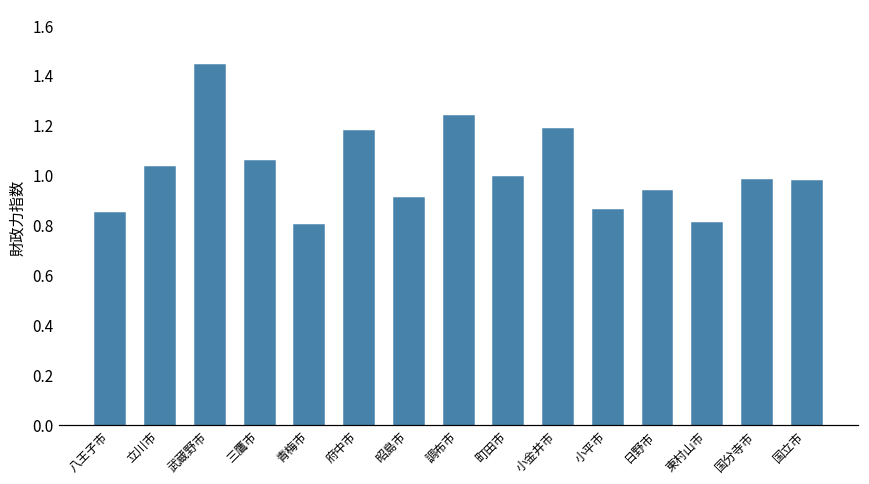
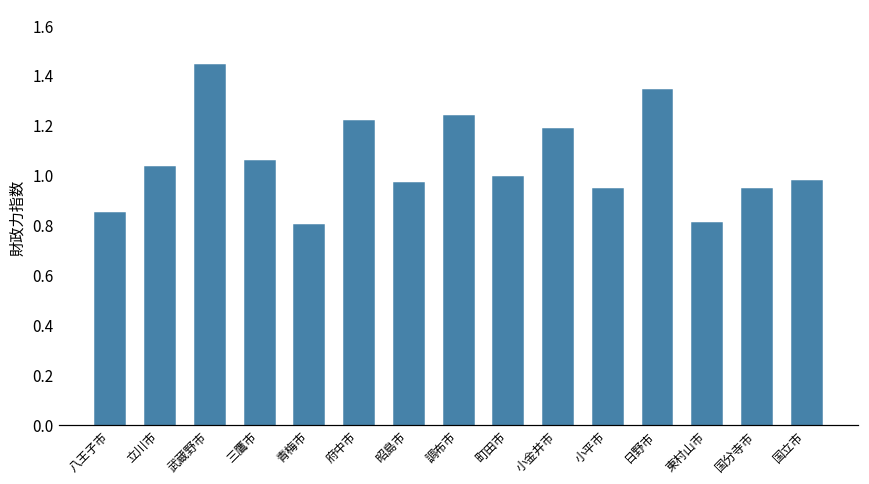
  {
    "八王子市": 0.85,
    "立川市": 1.04,
    "武蔵野市": 1.44,
    "三鷹市": 1.06,
    "青梅市": 0.80,
-   "府中市": 1.18,
-   "昭島市": 0.91,
+   "府中市": 1.22,
+   "昭島市": 0.97,
    "調布市": 1.24,
    "町田市": 1.00,
    "小金井市": 1.19,
-   "小平市": 0.86,
-   "日野市": 0.94,
+   "小平市": 0.95,
+   "日野市": 1.34,
    "東村山市": 0.81,
-   "国分寺市": 0.99,
+   "国分寺市": 0.95,
    "国立市": 0.98
  }
